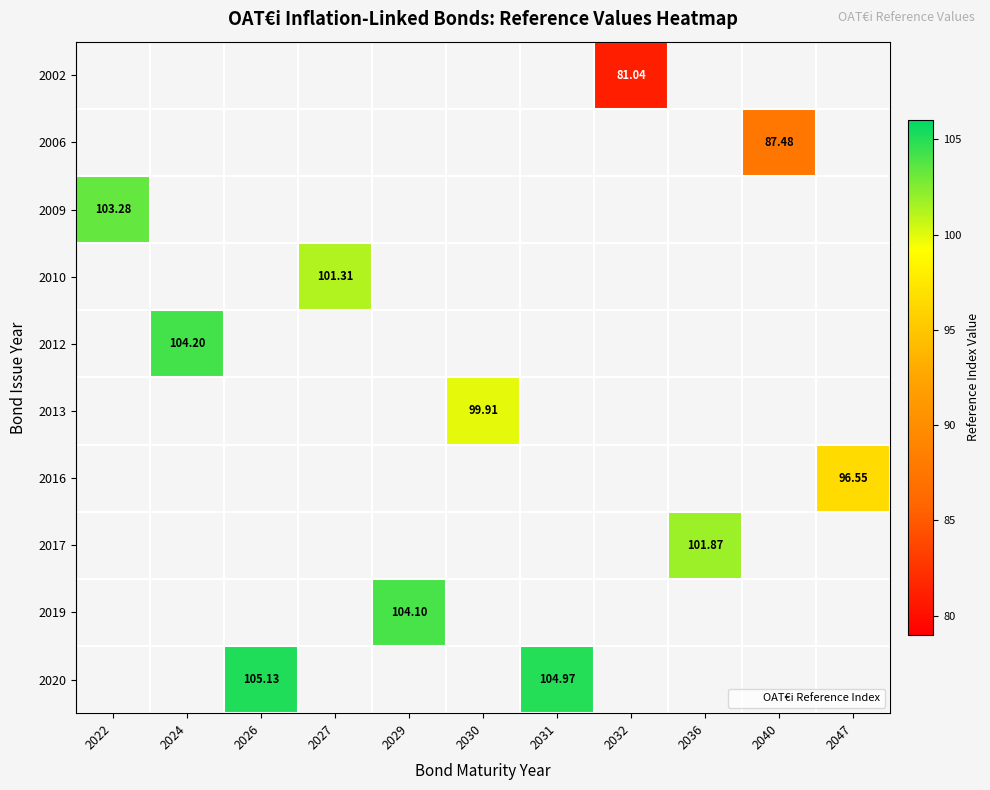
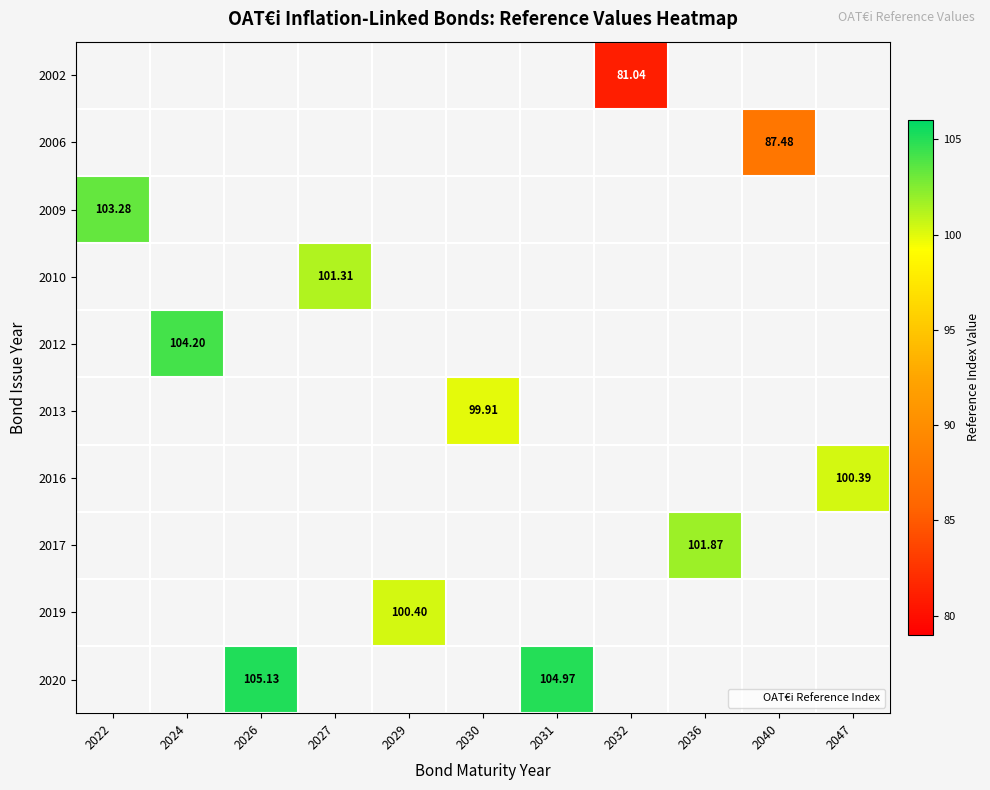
  {
    "2002": {
      "2032": 81.04
    },
    "2006": {
      "2040": 87.48
    },
    "2009": {
      "2022": 103.28
    },
    "2010": {
      "2027": 101.31
    },
    "2012": {
      "2024": 104.20
    },
    "2013": {
      "2030": 99.91
    },
    "2016": {
-     "2047": 96.55
+     "2047": 100.39
    },
    "2017": {
      "2036": 101.87
    },
    "2019": {
-     "2029": 104.10
+     "2029": 100.40
    },
    "2020": {
      "2026": 105.13,
      "2031": 104.97
    }
  }
